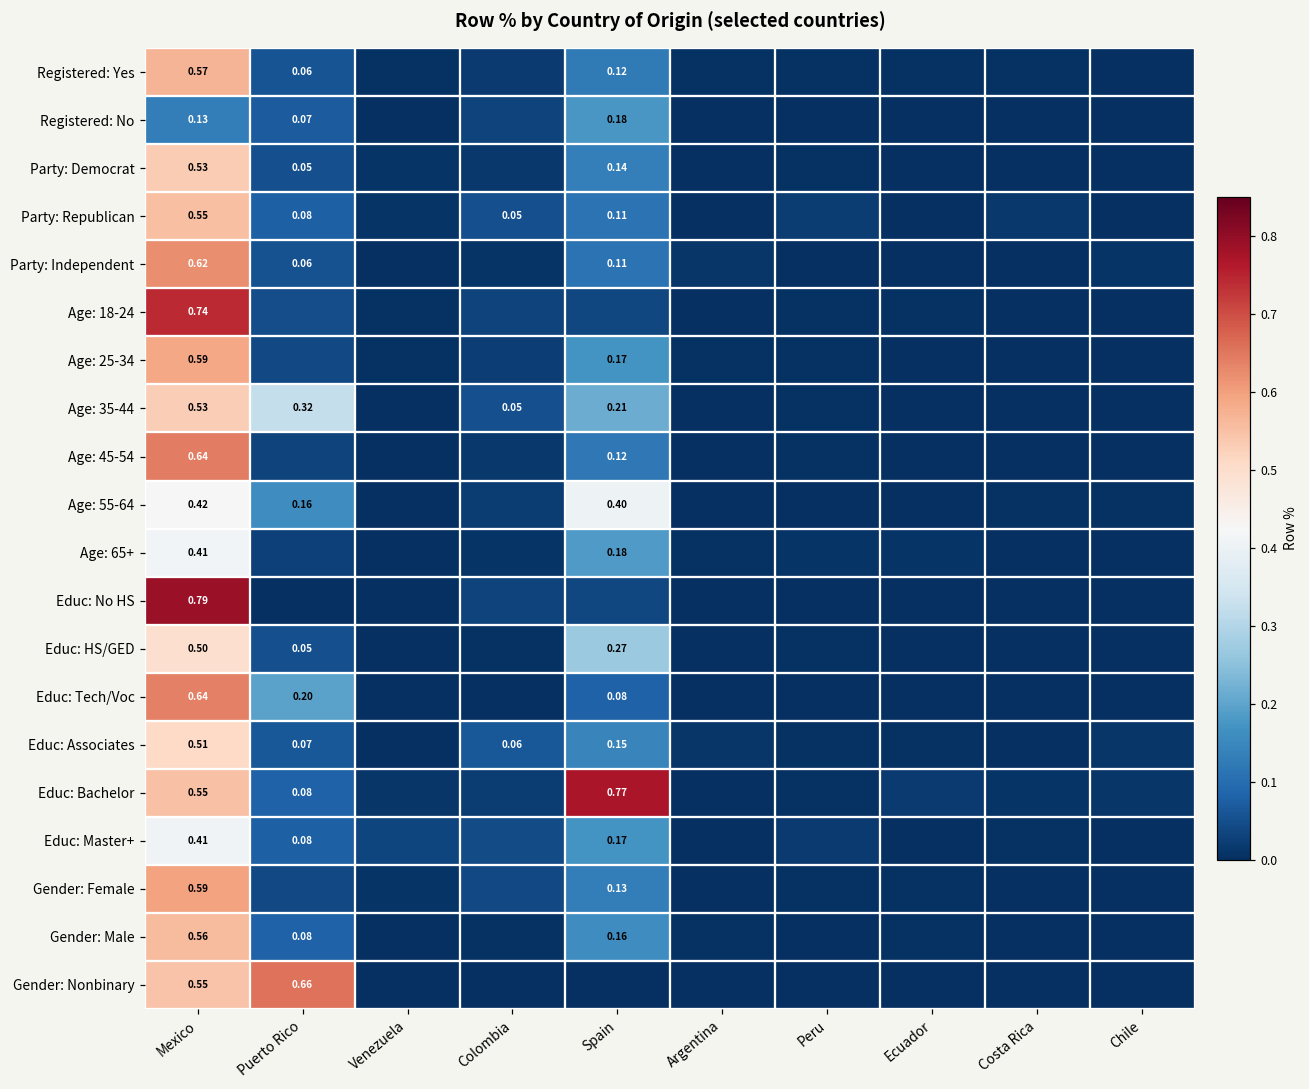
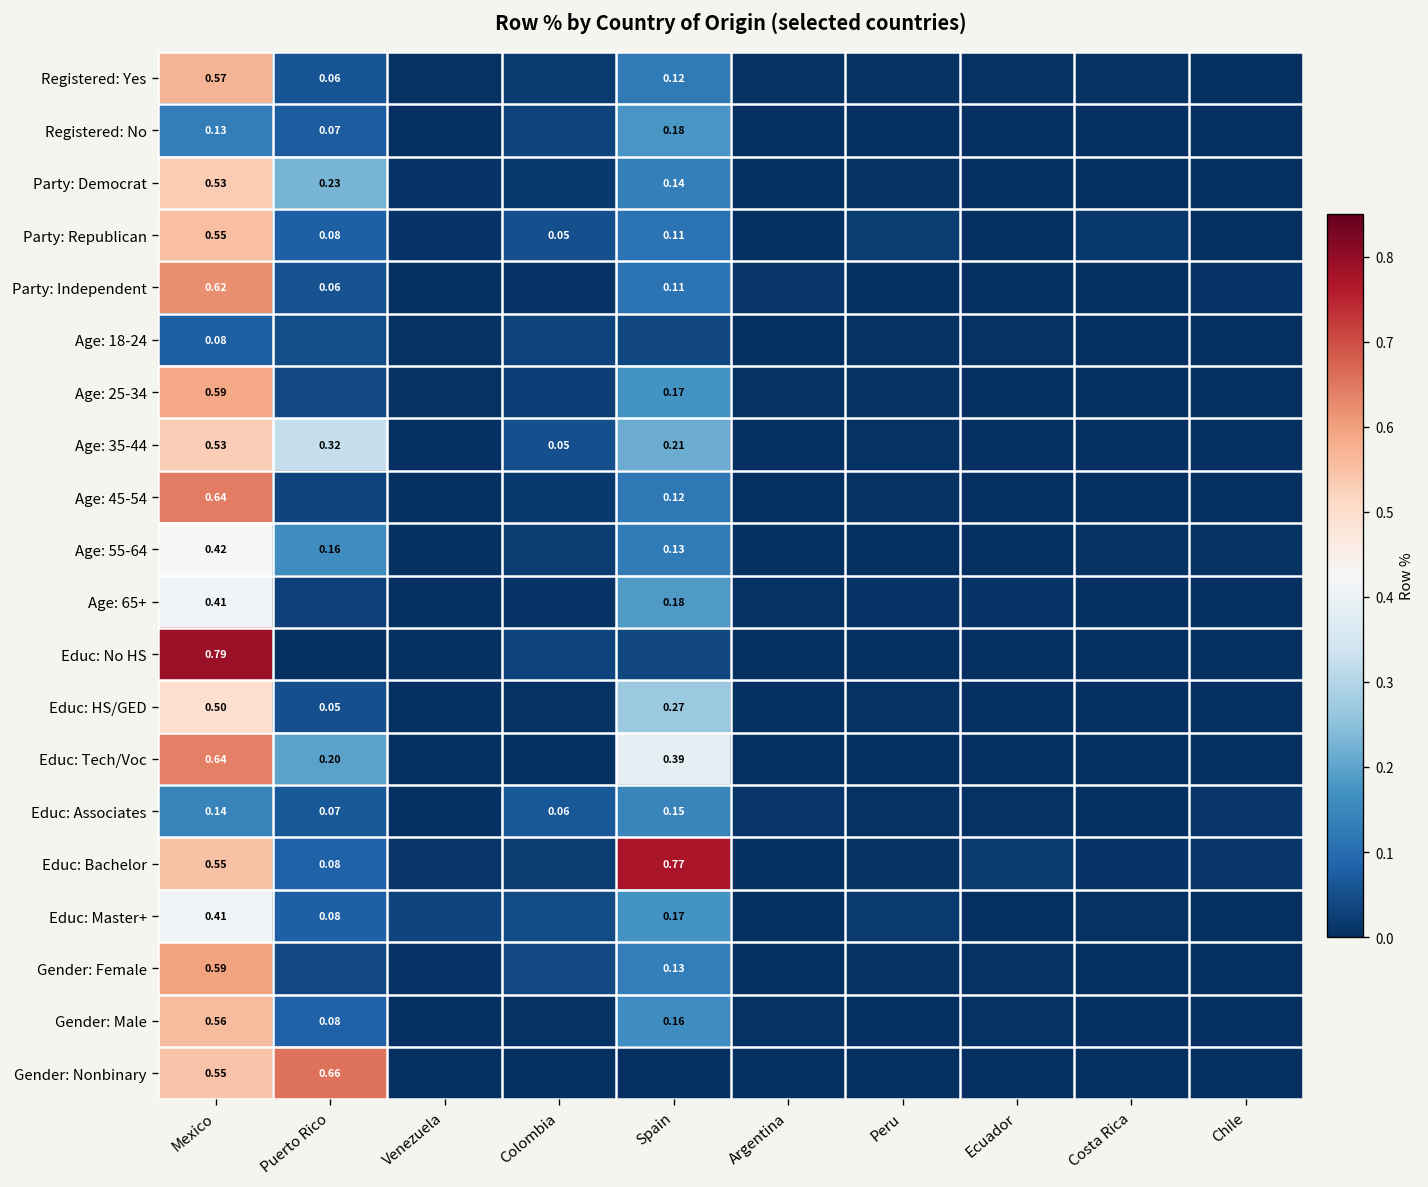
  {
    "Registered: Yes": {
      "Mexico": 0.57,
      "Puerto Rico": 0.06,
      "Spain": 0.12
    },
    "Registered: No": {
      "Mexico": 0.13,
      "Puerto Rico": 0.07,
      "Spain": 0.18
    },
    "Party: Democrat": {
      "Mexico": 0.53,
-     "Puerto Rico": 0.05,
+     "Puerto Rico": 0.23,
      "Spain": 0.14
    },
    "Party: Republican": {
      "Mexico": 0.55,
      "Puerto Rico": 0.08,
      "Colombia": 0.05,
      "Spain": 0.11
    },
    "Party: Independent": {
      "Mexico": 0.62,
      "Puerto Rico": 0.06,
      "Spain": 0.11
    },
    "Age: 18-24": {
-     "Mexico": 0.74
+     "Mexico": 0.08
    },
    "Age: 25-34": {
      "Mexico": 0.59,
      "Spain": 0.17
    },
    "Age: 35-44": {
      "Mexico": 0.53,
      "Puerto Rico": 0.32,
      "Colombia": 0.05,
      "Spain": 0.21
    },
    "Age: 45-54": {
      "Mexico": 0.64,
      "Spain": 0.12
    },
    "Age: 55-64": {
      "Mexico": 0.42,
      "Puerto Rico": 0.16,
-     "Spain": 0.40
+     "Spain": 0.13
    },
    "Age: 65+": {
      "Mexico": 0.41,
      "Spain": 0.18
    },
    "Educ: No HS": {
      "Mexico": 0.79
    },
    "Educ: HS/GED": {
      "Mexico": 0.50,
      "Puerto Rico": 0.05,
      "Spain": 0.27
    },
    "Educ: Tech/Voc": {
      "Mexico": 0.64,
      "Puerto Rico": 0.20,
-     "Spain": 0.08
+     "Spain": 0.39
    },
    "Educ: Associates": {
-     "Mexico": 0.51,
+     "Mexico": 0.14,
      "Puerto Rico": 0.07,
      "Colombia": 0.06,
      "Spain": 0.15
    },
    "Educ: Bachelor": {
      "Mexico": 0.55,
      "Puerto Rico": 0.08,
      "Spain": 0.77
    },
    "Educ: Master+": {
      "Mexico": 0.41,
      "Puerto Rico": 0.08,
      "Spain": 0.17
    },
    "Gender: Female": {
      "Mexico": 0.59,
      "Spain": 0.13
    },
    "Gender: Male": {
      "Mexico": 0.56,
      "Puerto Rico": 0.08,
      "Spain": 0.16
    },
    "Gender: Nonbinary": {
      "Mexico": 0.55,
      "Puerto Rico": 0.66
    }
  }
